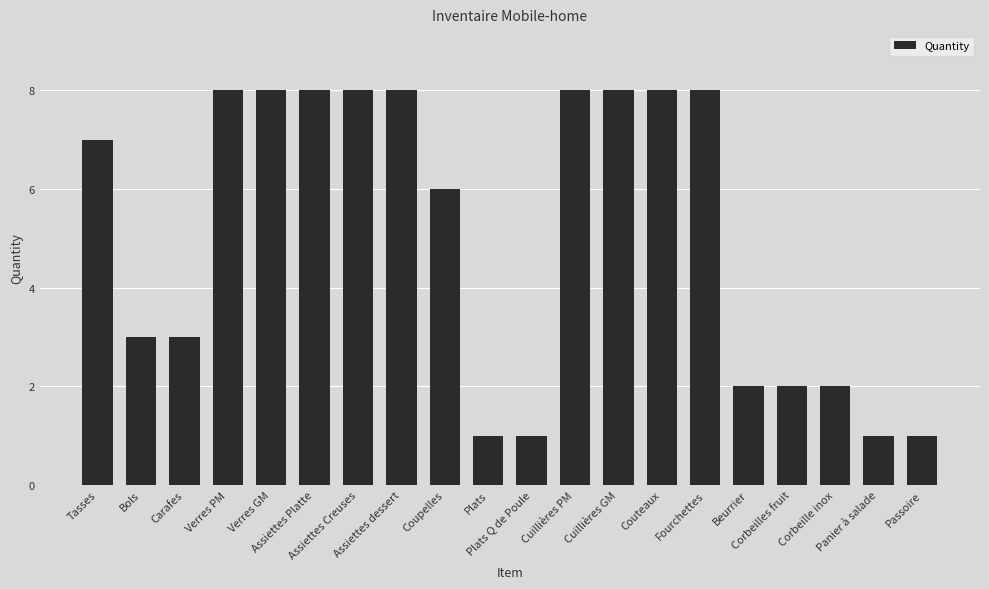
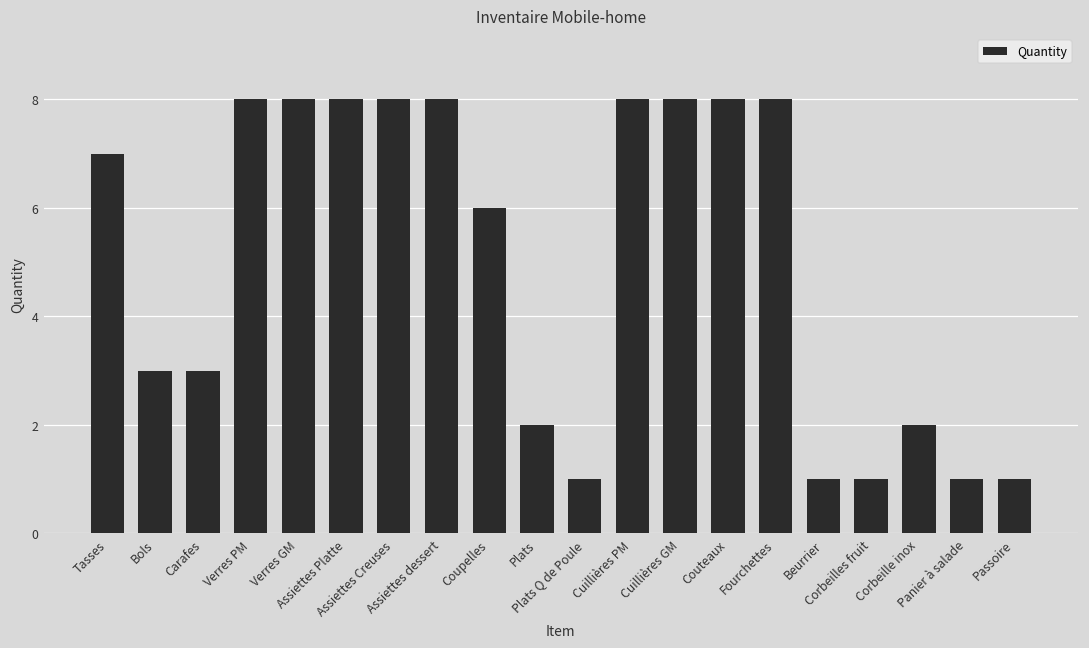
  {
    "Tasses": 7,
    "Bols": 3,
    "Carafes": 3,
    "Verres PM": 8,
    "Verres GM": 8,
    "Assiettes Platte": 8,
    "Assiettes Creuses": 8,
    "Assiettes dessert": 8,
    "Coupelles": 6,
-   "Plats": 1,
+   "Plats": 2,
    "Plats Q de Poule": 1,
    "Cuillières PM": 8,
    "Cuillières GM": 8,
    "Couteaux": 8,
    "Fourchettes": 8,
-   "Beurrier": 2,
-   "Corbeilles fruit": 2,
+   "Beurrier": 1,
+   "Corbeilles fruit": 1,
    "Corbeille inox": 2,
    "Panier à salade": 1,
    "Passoire": 1
  }
